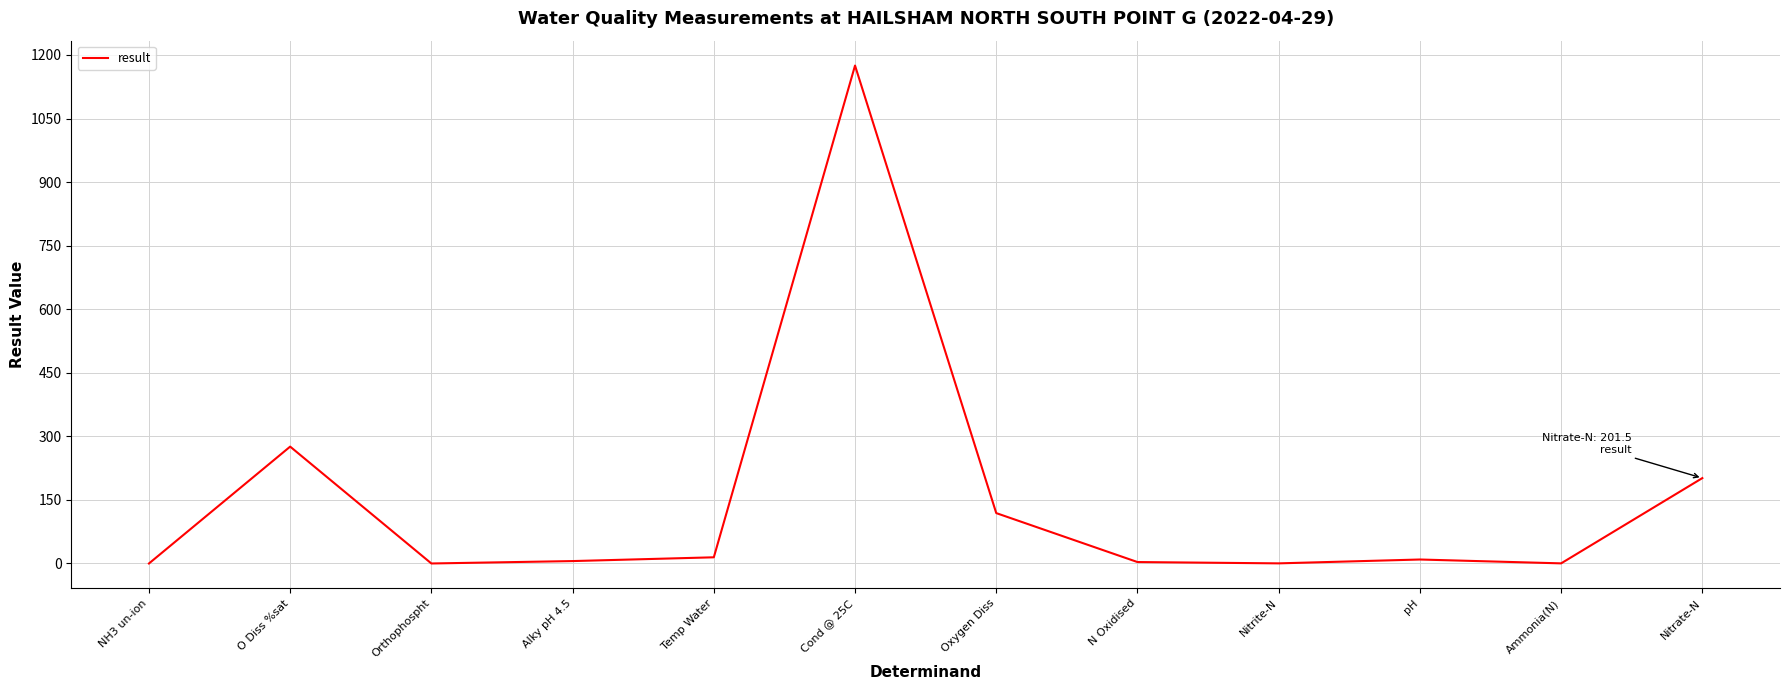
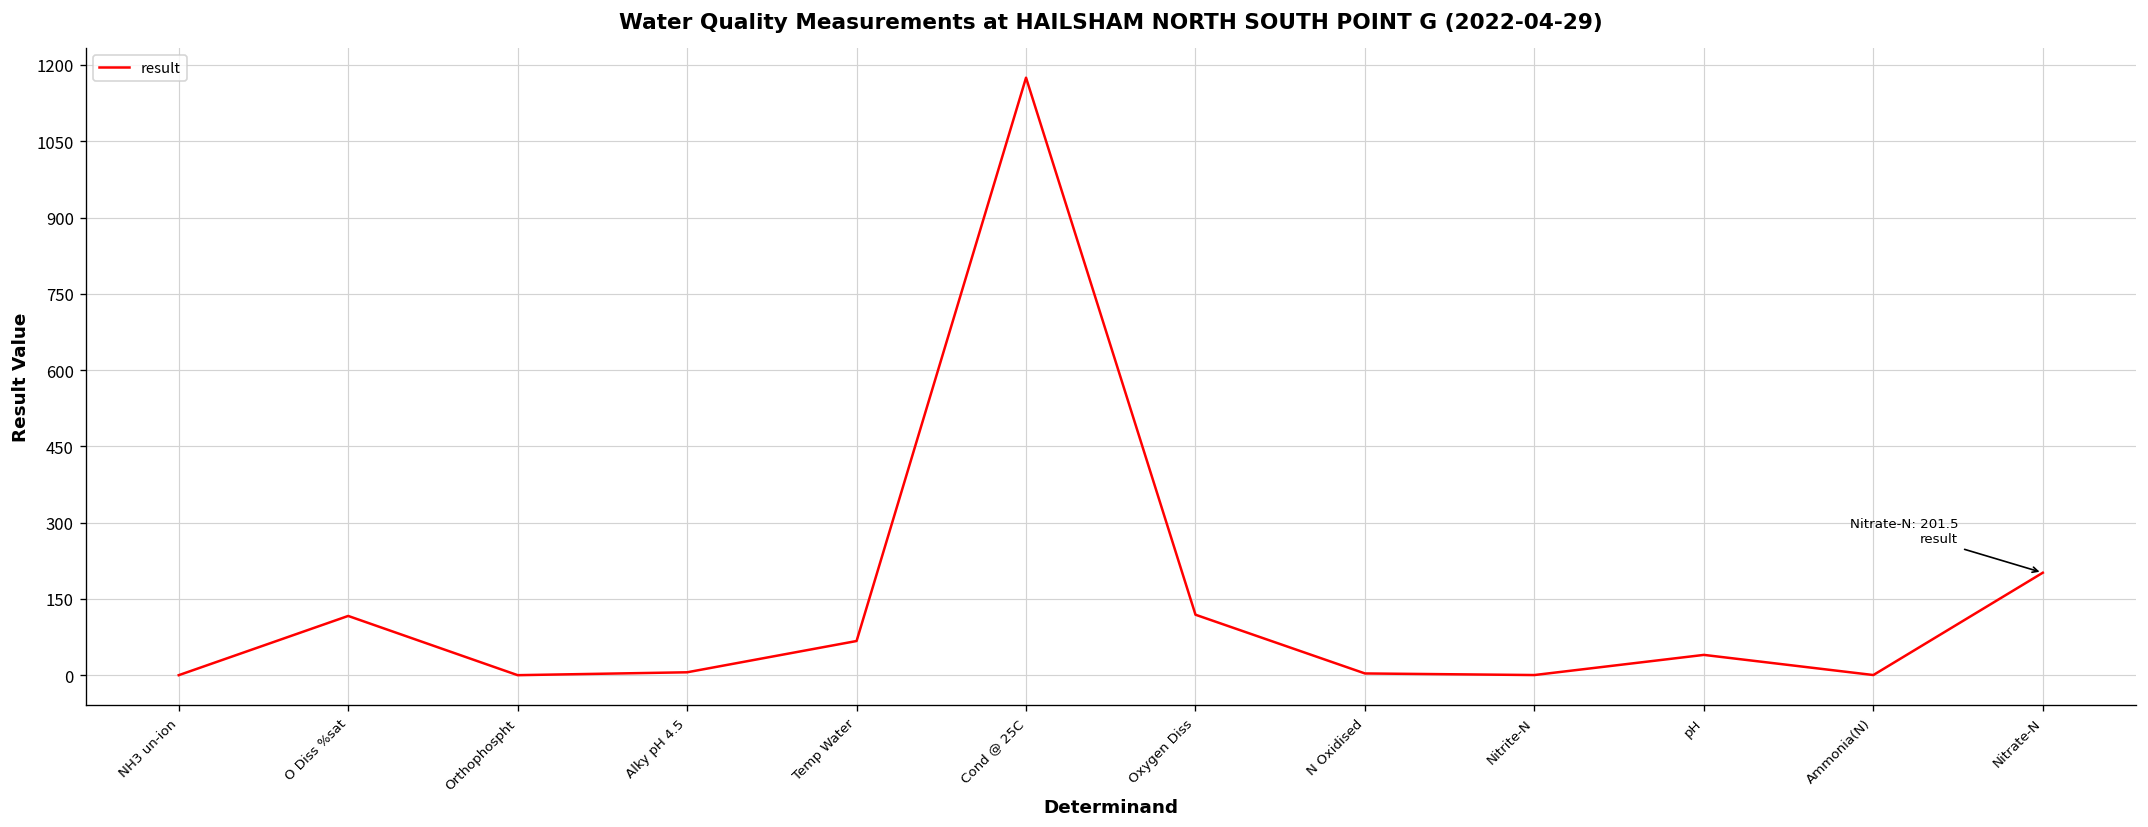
  {
    "NH3 un-ion": 0,
-   "O Diss %sat": 280,
+   "O Diss %sat": 120,
    "Orthophospht": 0,
    "Alky pH 4.5": 10,
-   "Temp Water": 10,
+   "Temp Water": 70,
    "Cond @ 25C": 1180,
    "Oxygen Diss": 120,
    "N Oxidised": 0,
    "Nitrite-N": 0,
-   "pH": 10,
+   "pH": 40,
    "Ammonia(N)": 0
  }
